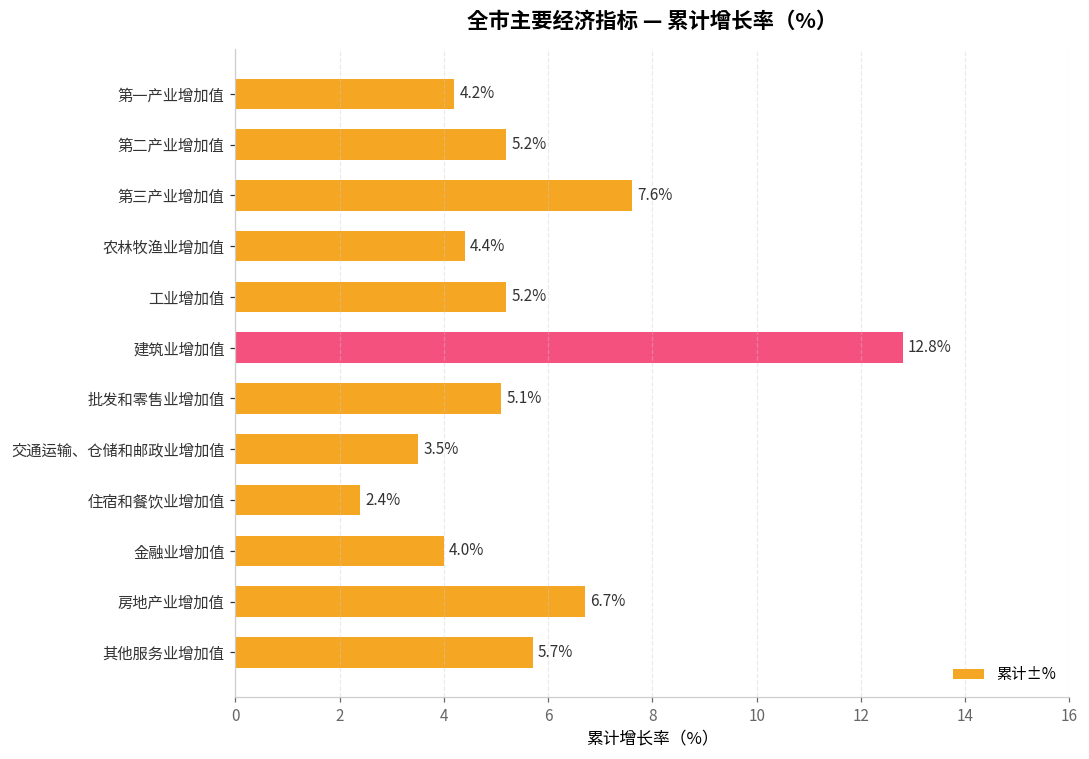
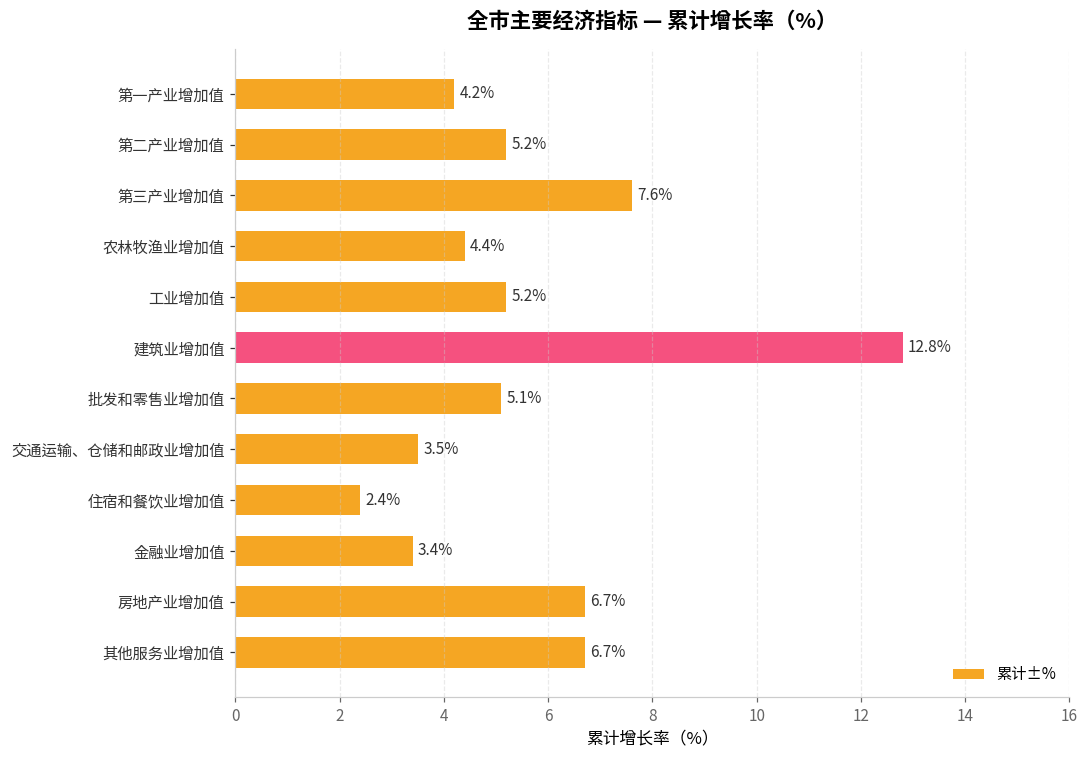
  {
    "第一产业增加值": "4.2%",
    "第二产业增加值": "5.2%",
    "第三产业增加值": "7.6%",
    "农林牧渔业增加值": "4.4%",
    "工业增加值": "5.2%",
    "建筑业增加值": "12.8%",
    "批发和零售业增加值": "5.1%",
    "交通运输、仓储和邮政业增加值": "3.5%",
    "住宿和餐饮业增加值": "2.4%",
-   "金融业增加值": "4.0%",
+   "金融业增加值": "3.4%",
    "房地产业增加值": "6.7%",
-   "其他服务业增加值": "5.7%"
+   "其他服务业增加值": "6.7%"
  }
